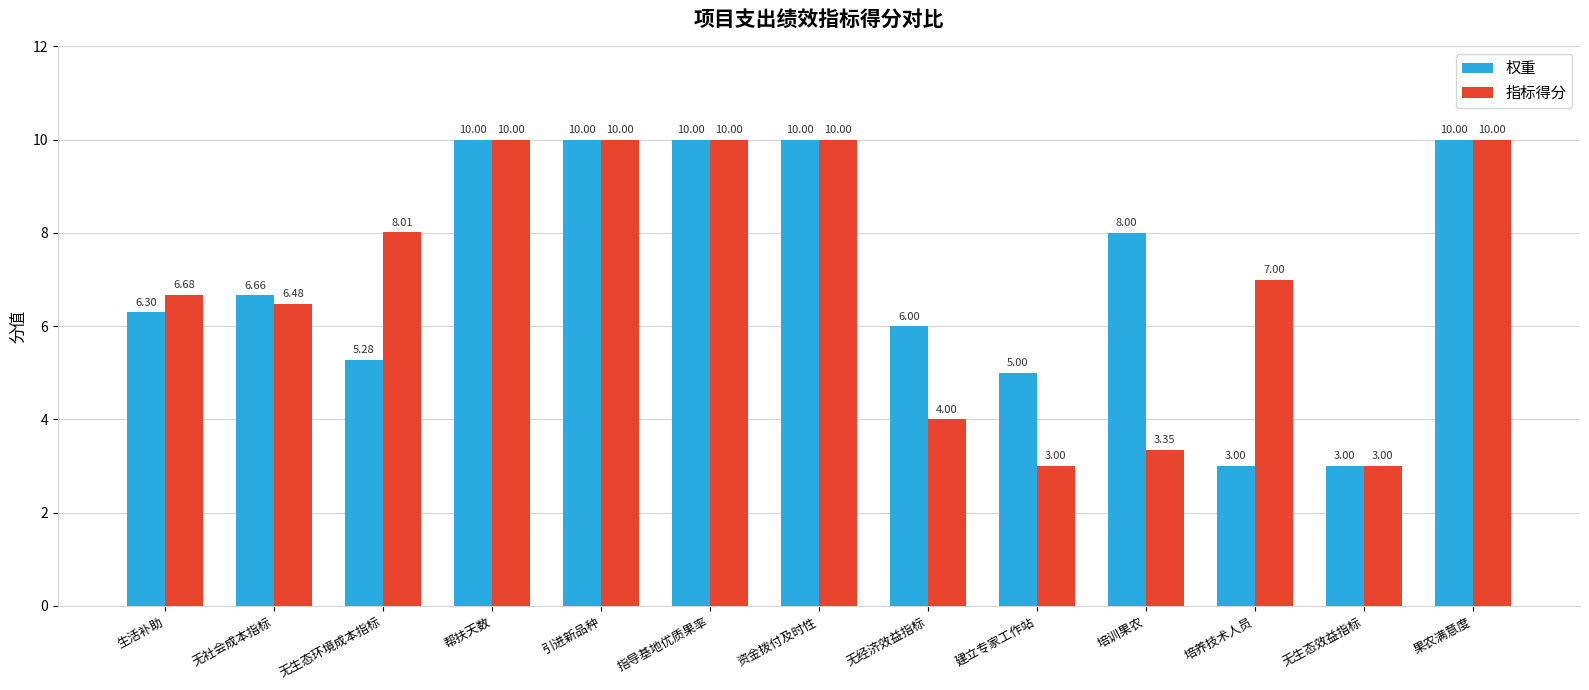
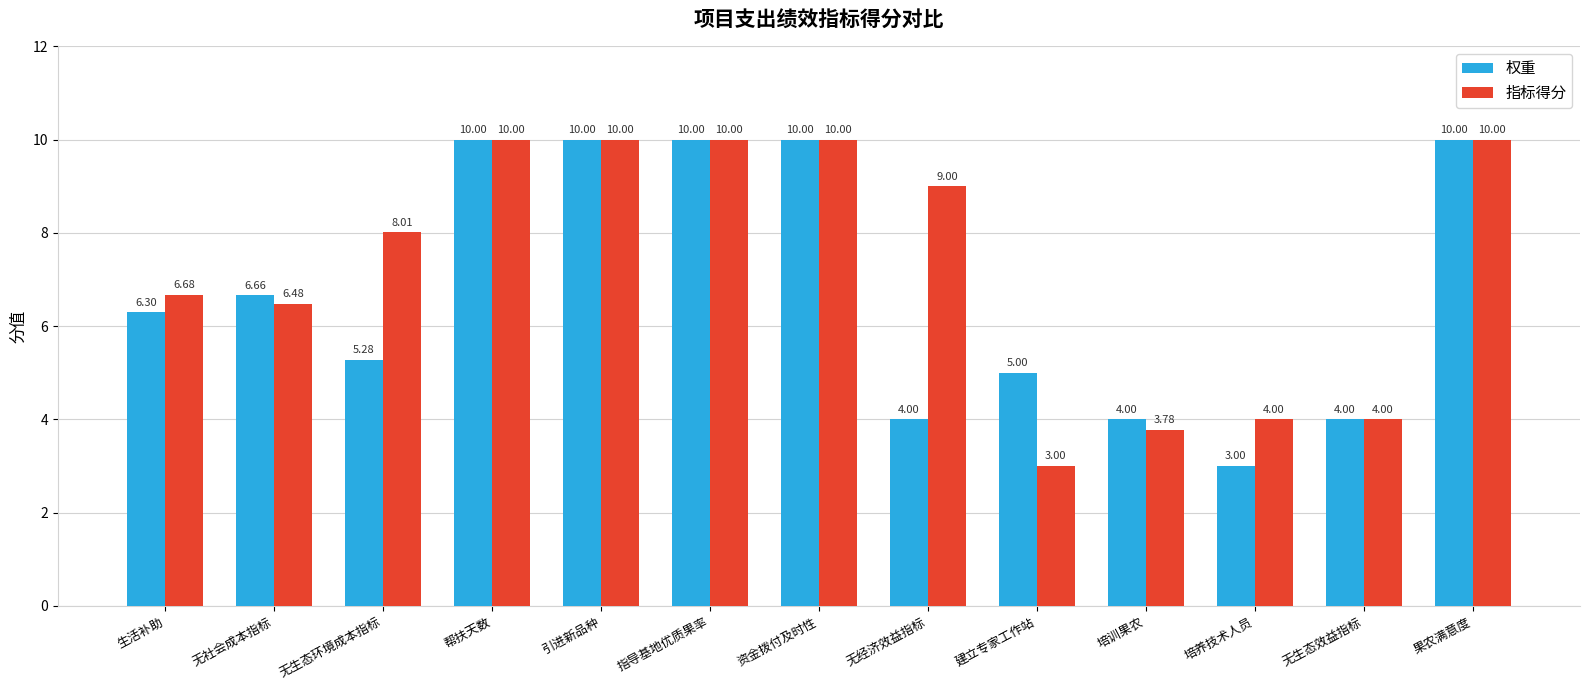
  {
    "权重": {
      "生活补助": 6.30,
      "无社会成本指标": 6.66,
      "无生态环境成本指标": 5.28,
      "帮扶天数": 10.00,
      "引进新品种": 10.00,
      "指导基地优质果率": 10.00,
      "资金拨付及时性": 10.00,
-     "无经济效益指标": 6.00,
+     "无经济效益指标": 4.00,
      "建立专家工作站": 5.00,
-     "培训果农": 8.00,
+     "培训果农": 4.00,
      "培养技术人员": 3.00,
-     "无生态效益指标": 3.00,
+     "无生态效益指标": 4.00,
      "果农满意度": 10.00
    },
    "指标得分": {
      "生活补助": 6.68,
      "无社会成本指标": 6.48,
      "无生态环境成本指标": 8.01,
      "帮扶天数": 10.00,
      "引进新品种": 10.00,
      "指导基地优质果率": 10.00,
      "资金拨付及时性": 10.00,
-     "无经济效益指标": 4.00,
+     "无经济效益指标": 9.00,
      "建立专家工作站": 3.00,
-     "培训果农": 3.35,
-     "培养技术人员": 7.00,
-     "无生态效益指标": 3.00,
+     "培训果农": 3.78,
+     "培养技术人员": 4.00,
+     "无生态效益指标": 4.00,
      "果农满意度": 10.00
    }
  }
